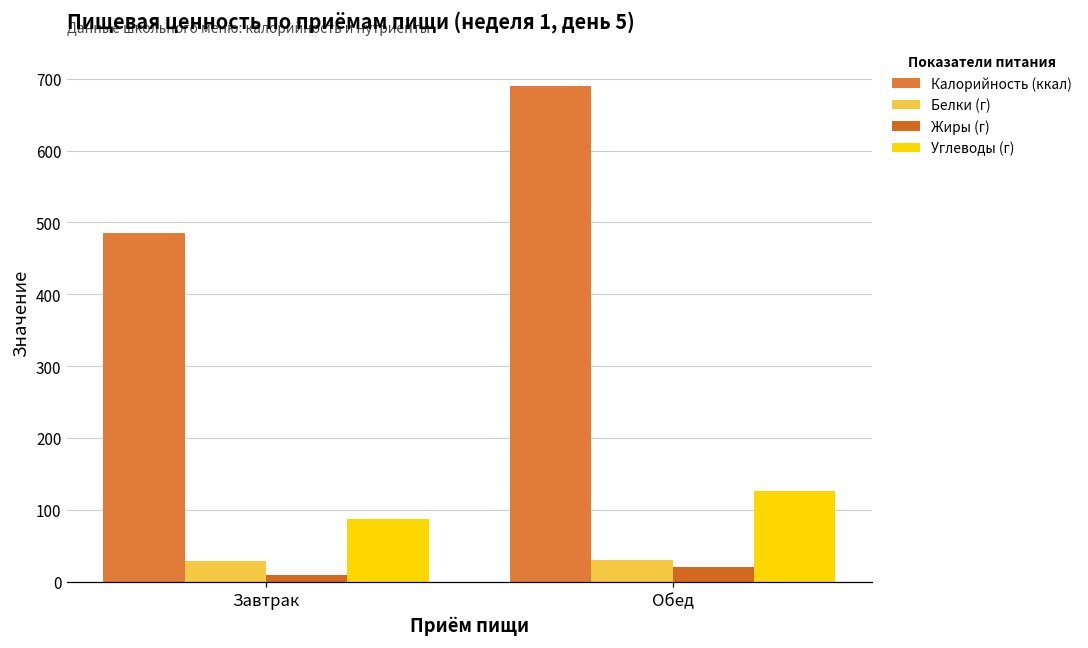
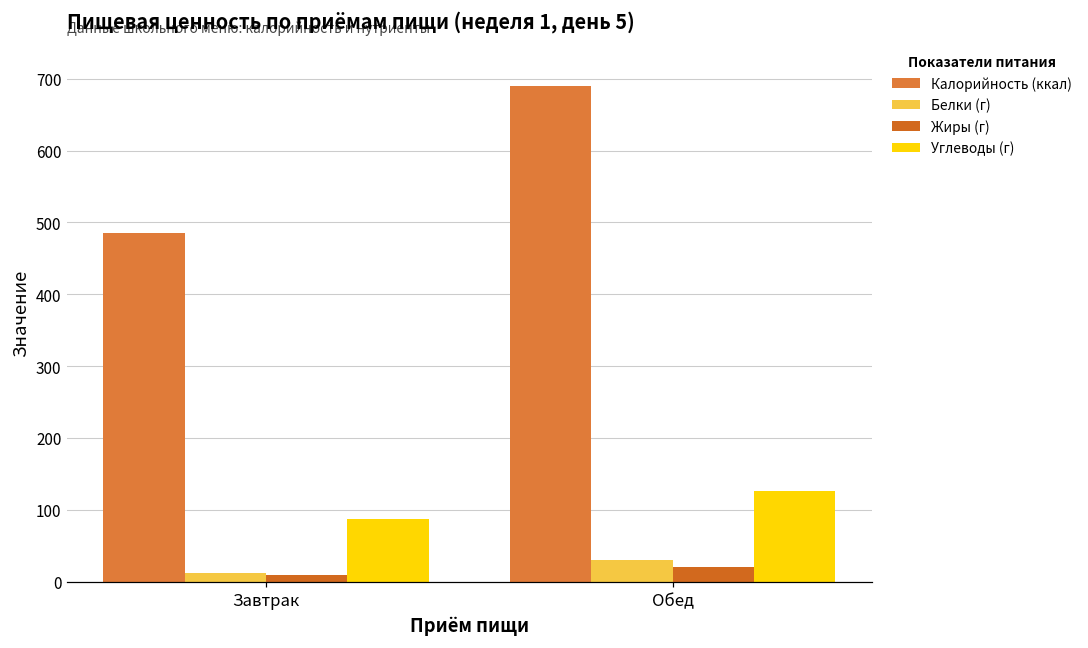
  {
    "Белки (г)": {
-     "Завтрак": 30,
+     "Завтрак": 10,
      "Обед": 30
    },
    "Углеводы (г)": {
      "Завтрак": 90,
      "Обед": 130
    }
  }
